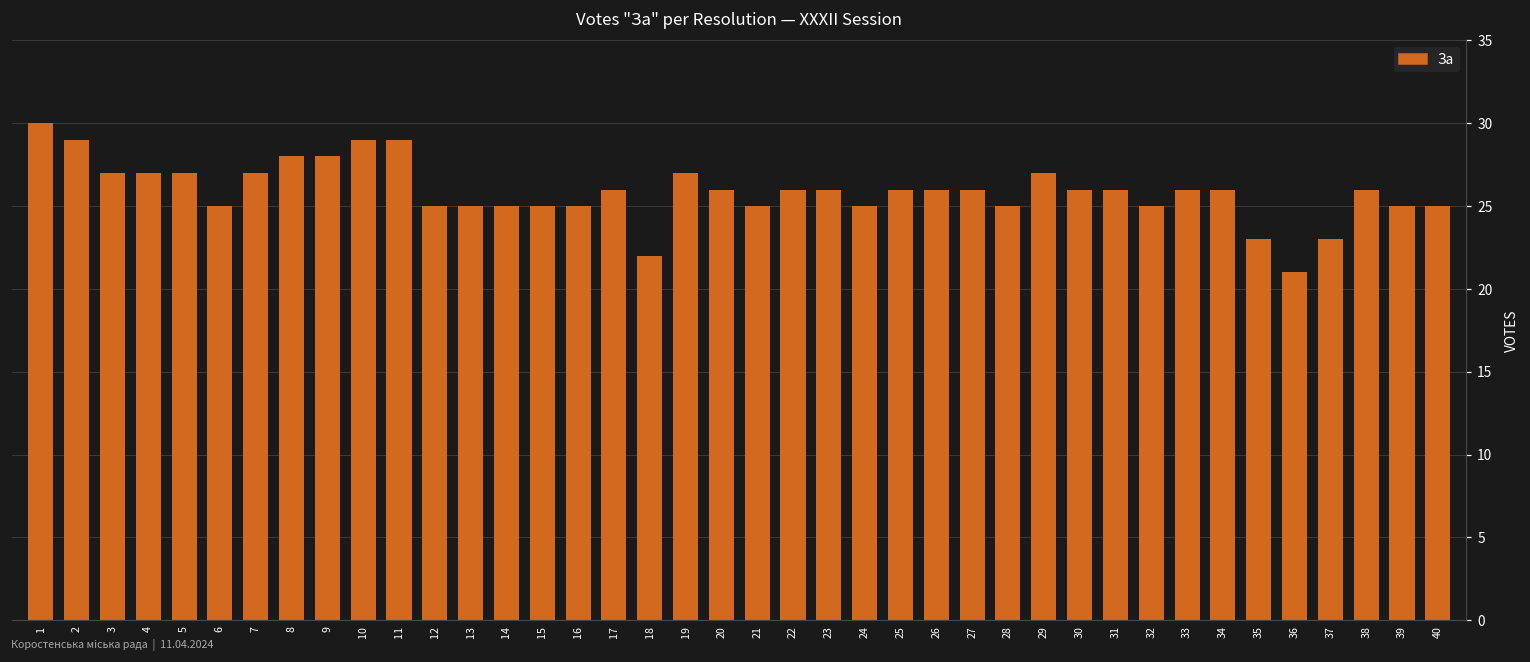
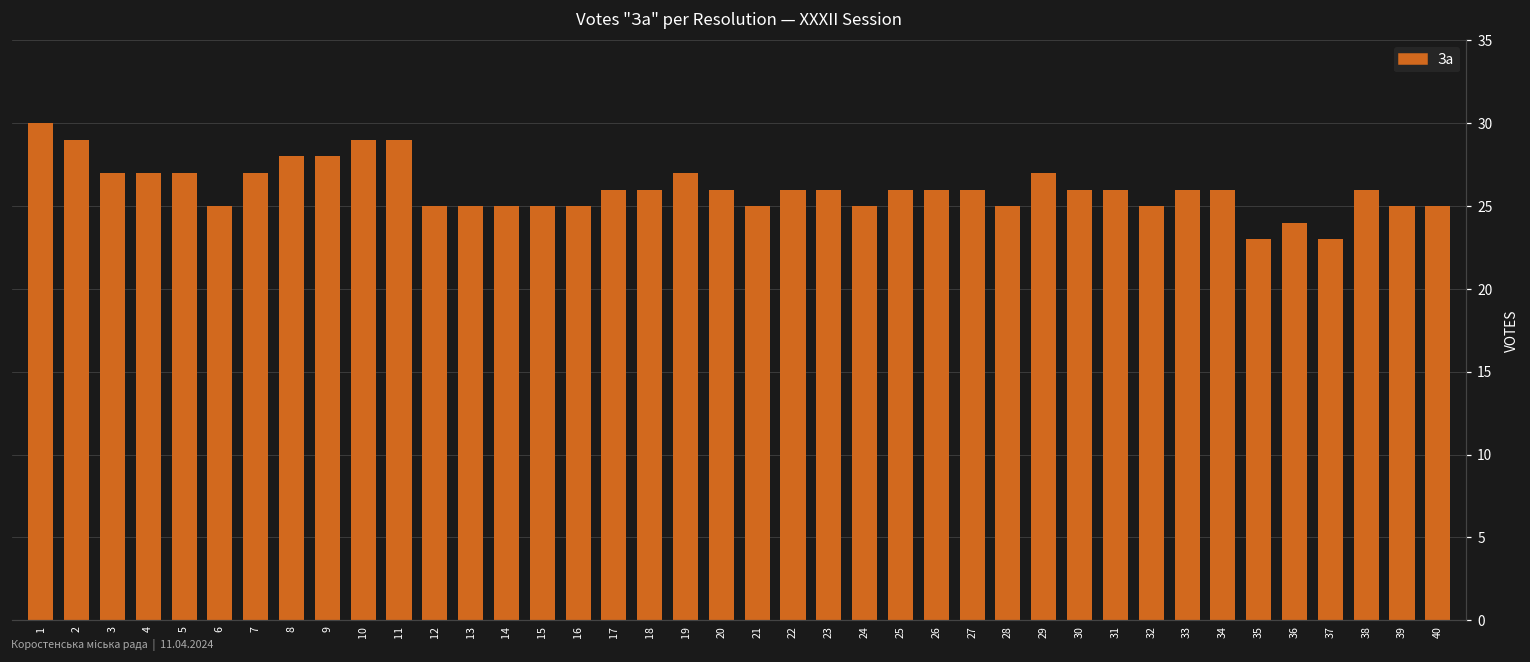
  {
    "1": 30,
    "2": 29,
    "3": 27,
    "4": 27,
    "5": 27,
    "6": 25,
    "7": 27,
    "8": 28,
    "9": 28,
    "10": 29,
    "11": 29,
    "12": 25,
    "13": 25,
    "14": 25,
    "15": 25,
    "16": 25,
    "17": 26,
-   "18": 22,
+   "18": 26,
    "19": 27,
    "20": 26,
    "21": 25,
    "22": 26,
    "23": 26,
    "24": 25,
    "25": 26,
    "26": 26,
    "27": 26,
    "28": 25,
    "29": 27,
    "30": 26,
    "31": 26,
    "32": 25,
    "33": 26,
    "34": 26,
    "35": 23,
-   "36": 21,
+   "36": 24,
    "37": 23,
    "38": 26,
    "39": 25,
    "40": 25
  }
